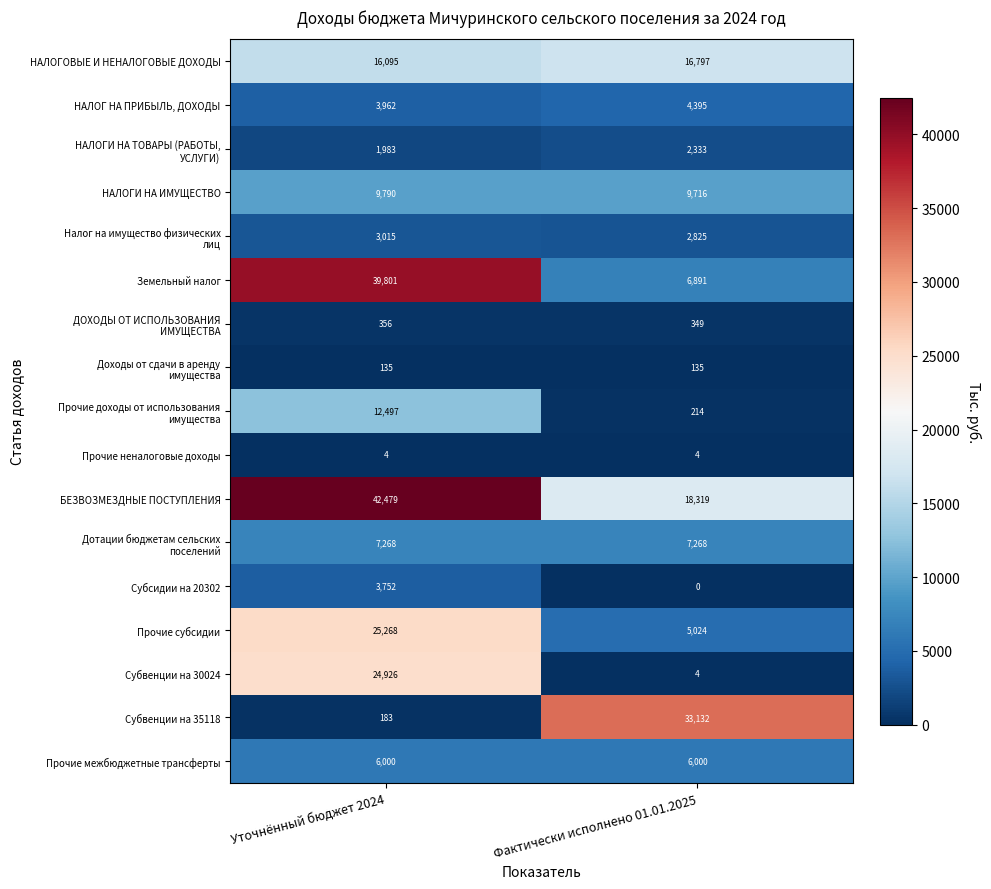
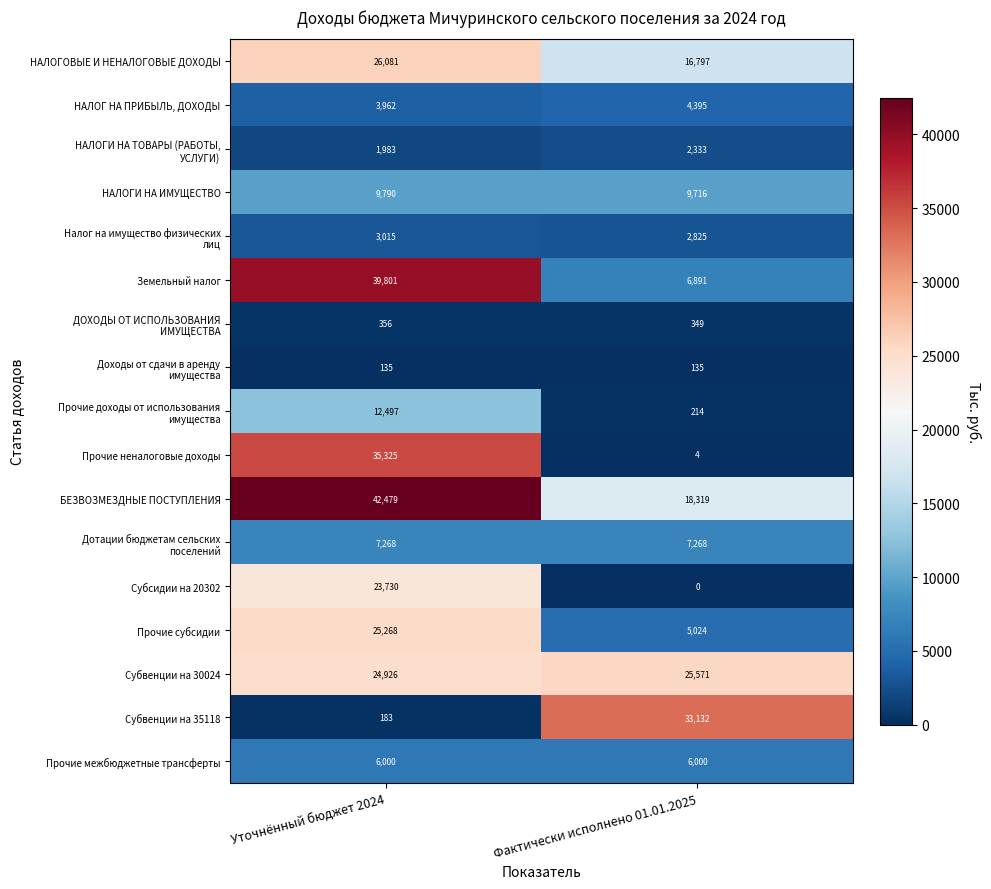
  {
    "НАЛОГОВЫЕ И НЕНАЛОГОВЫЕ ДОХОДЫ": {
-     "Уточнённый бюджет 2024": "16,095",
+     "Уточнённый бюджет 2024": "26,081",
      "Фактически исполнено 01.01.2025": "16,797"
    },
    "НАЛОГ НА ПРИБЫЛЬ, ДОХОДЫ": {
      "Уточнённый бюджет 2024": "3,962",
      "Фактически исполнено 01.01.2025": "4,395"
    },
    "НАЛОГИ НА ТОВАРЫ (РАБОТЫ, УСЛУГИ)": {
      "Уточнённый бюджет 2024": "1,983",
      "Фактически исполнено 01.01.2025": "2,333"
    },
    "НАЛОГИ НА ИМУЩЕСТВО": {
      "Уточнённый бюджет 2024": "9,790",
      "Фактически исполнено 01.01.2025": "9,716"
    },
    "Налог на имущество физических лиц": {
      "Уточнённый бюджет 2024": "3,015",
      "Фактически исполнено 01.01.2025": "2,825"
    },
    "Земельный налог": {
      "Уточнённый бюджет 2024": "39,801",
      "Фактически исполнено 01.01.2025": "6,891"
    },
    "ДОХОДЫ ОТ ИСПОЛЬЗОВАНИЯ ИМУЩЕСТВА": {
      "Уточнённый бюджет 2024": "356",
      "Фактически исполнено 01.01.2025": "349"
    },
    "Доходы от сдачи в аренду имущества": {
      "Уточнённый бюджет 2024": "135",
      "Фактически исполнено 01.01.2025": "135"
    },
    "Прочие доходы от использования имущества": {
      "Уточнённый бюджет 2024": "12,497",
      "Фактически исполнено 01.01.2025": "214"
    },
    "Прочие неналоговые доходы": {
-     "Уточнённый бюджет 2024": "4",
+     "Уточнённый бюджет 2024": "35,325",
      "Фактически исполнено 01.01.2025": "4"
    },
    "БЕЗВОЗМЕЗДНЫЕ ПОСТУПЛЕНИЯ": {
      "Уточнённый бюджет 2024": "42,479",
      "Фактически исполнено 01.01.2025": "18,319"
    },
    "Дотации бюджетам сельских поселений": {
      "Уточнённый бюджет 2024": "7,268",
      "Фактически исполнено 01.01.2025": "7,268"
    },
    "Субсидии на 20302": {
-     "Уточнённый бюджет 2024": "3,752",
+     "Уточнённый бюджет 2024": "23,730",
      "Фактически исполнено 01.01.2025": "0"
    },
    "Прочие субсидии": {
      "Уточнённый бюджет 2024": "25,268",
      "Фактически исполнено 01.01.2025": "5,024"
    },
    "Субвенции на 30024": {
      "Уточнённый бюджет 2024": "24,926",
-     "Фактически исполнено 01.01.2025": "4"
+     "Фактически исполнено 01.01.2025": "25,571"
    },
    "Субвенции на 35118": {
      "Уточнённый бюджет 2024": "183",
      "Фактически исполнено 01.01.2025": "33,132"
    },
    "Прочие межбюджетные трансферты": {
      "Уточнённый бюджет 2024": "6,000",
      "Фактически исполнено 01.01.2025": "6,000"
    }
  }
